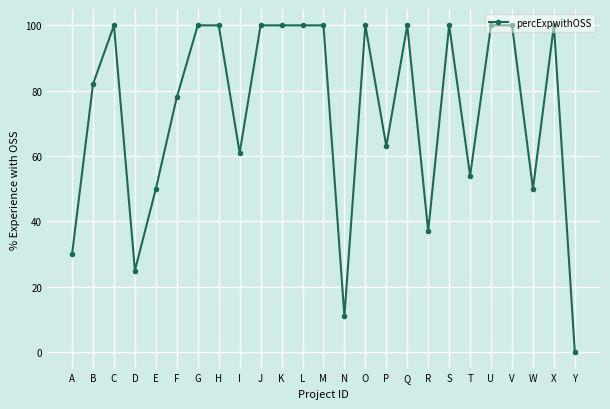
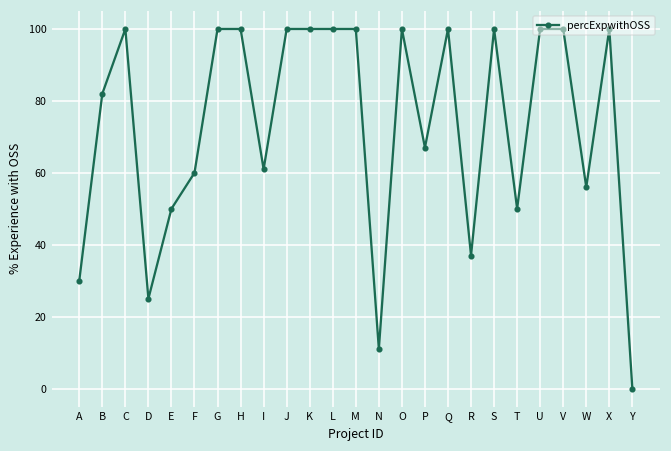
  {
    "A": 30,
    "B": 82,
    "C": 100,
    "D": 25,
    "E": 50,
-   "F": 78,
+   "F": 60,
    "G": 100,
    "H": 100,
    "I": 61,
    "J": 100,
    "K": 100,
    "L": 100,
    "M": 100,
    "N": 11,
    "O": 100,
-   "P": 63,
+   "P": 67,
    "Q": 100,
    "R": 37,
    "S": 100,
-   "T": 54,
-   "W": 50,
+   "T": 50,
+   "W": 56,
    "Y": 0
  }
